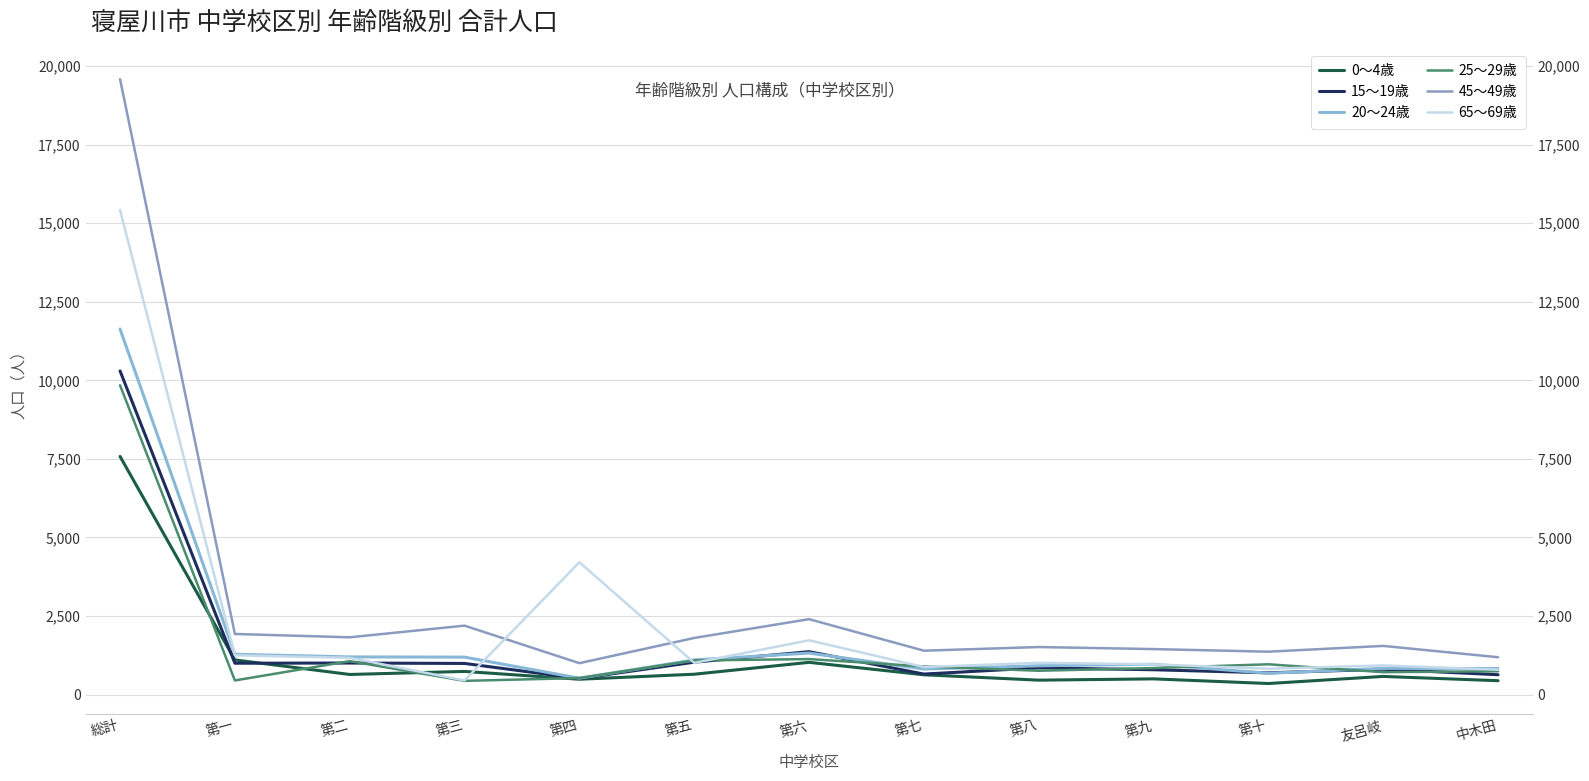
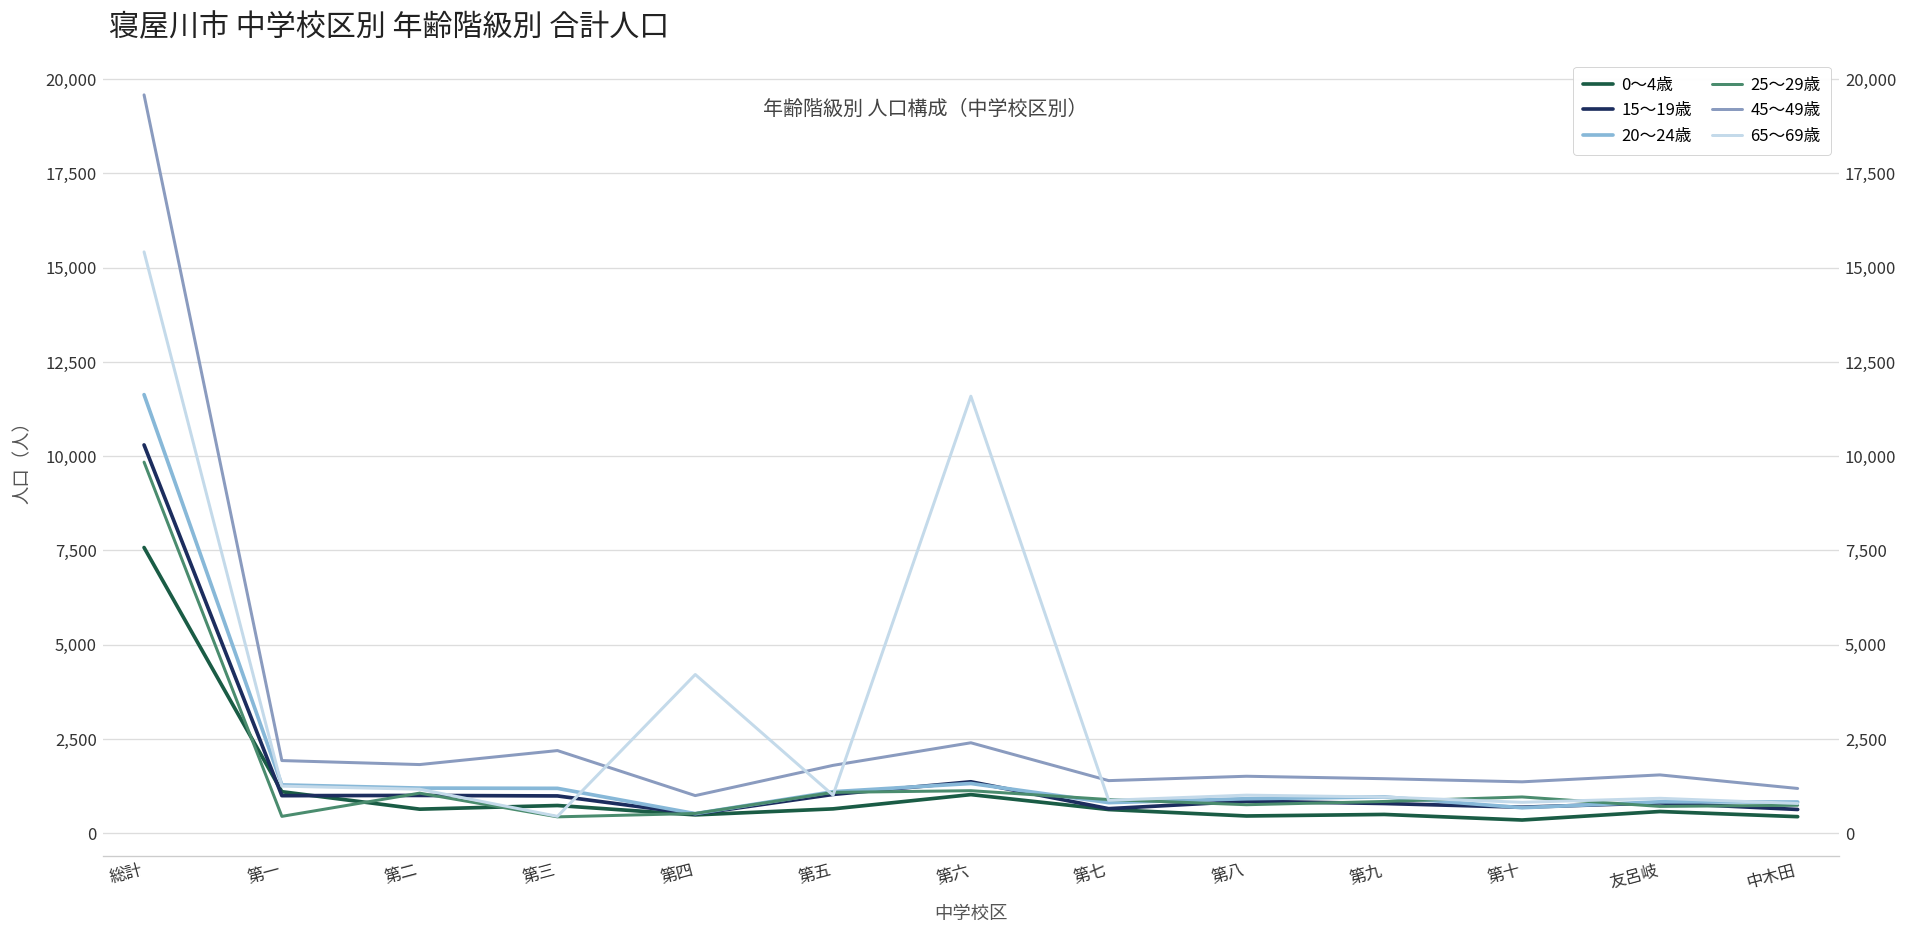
  {
    "25～29歳": {
      "総計": "9,800",
      "第一": "400",
      "第六": "1,100",
      "第八": "800",
      "第十": "1,000",
      "友呂岐": "700"
    },
    "65～69歳": {
      "総計": "15,400",
      "第四": "4,200",
-     "第六": "1,700",
+     "第六": "11,600",
      "第八": "1,000",
      "第十": "800",
      "友呂岐": "900"
    }
  }
